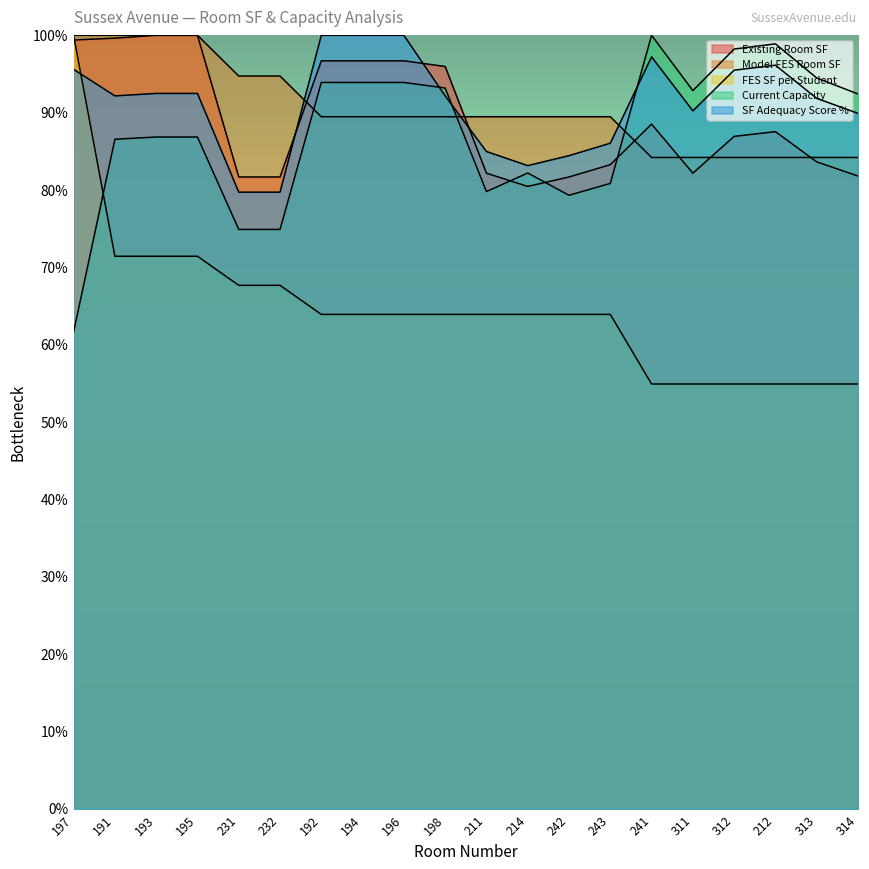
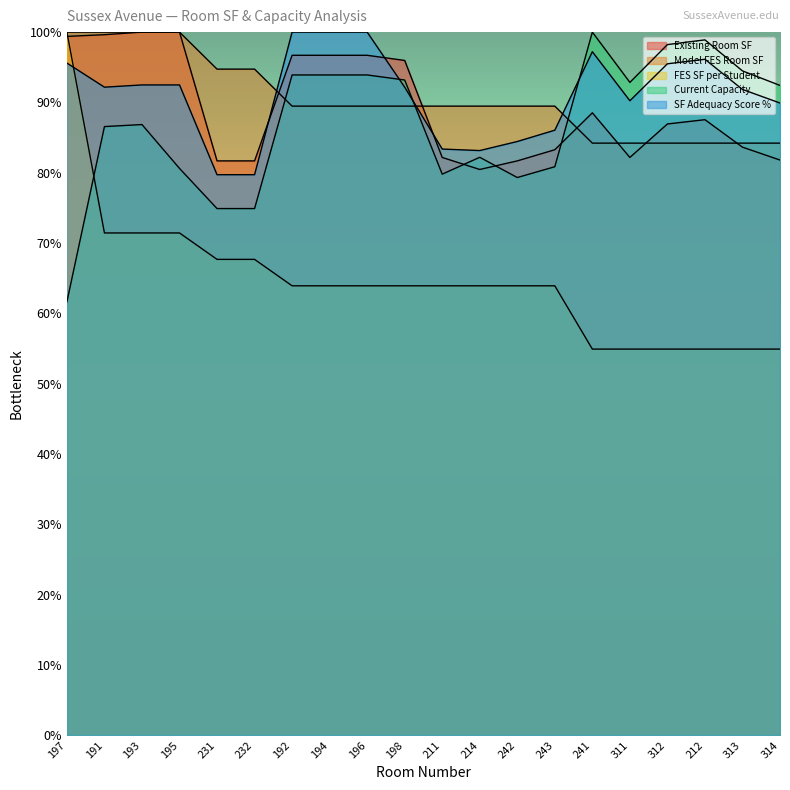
  {
    "Current Capacity": {
      "197": "62%",
      "191": "87%",
      "193": "87%",
-     "195": "87%",
+     "195": "81%",
      "231": "75%",
      "232": "75%",
      "192": "94%",
      "194": "94%",
      "196": "94%",
      "198": "93%",
      "211": "80%",
      "214": "82%",
      "242": "79%",
      "243": "81%",
      "241": "100%",
      "311": "93%",
      "314": "92%"
    },
    "SF Adequacy Score %": {
      "197": "96%",
      "191": "92%",
      "193": "92%",
      "195": "92%",
      "231": "80%",
      "232": "80%",
      "192": "100%",
      "194": "100%",
      "196": "100%",
      "198": "92%",
-     "211": "85%",
+     "211": "83%",
      "214": "83%",
      "242": "84%",
      "243": "86%",
      "241": "97%",
      "311": "90%",
      "314": "90%"
    }
  }
